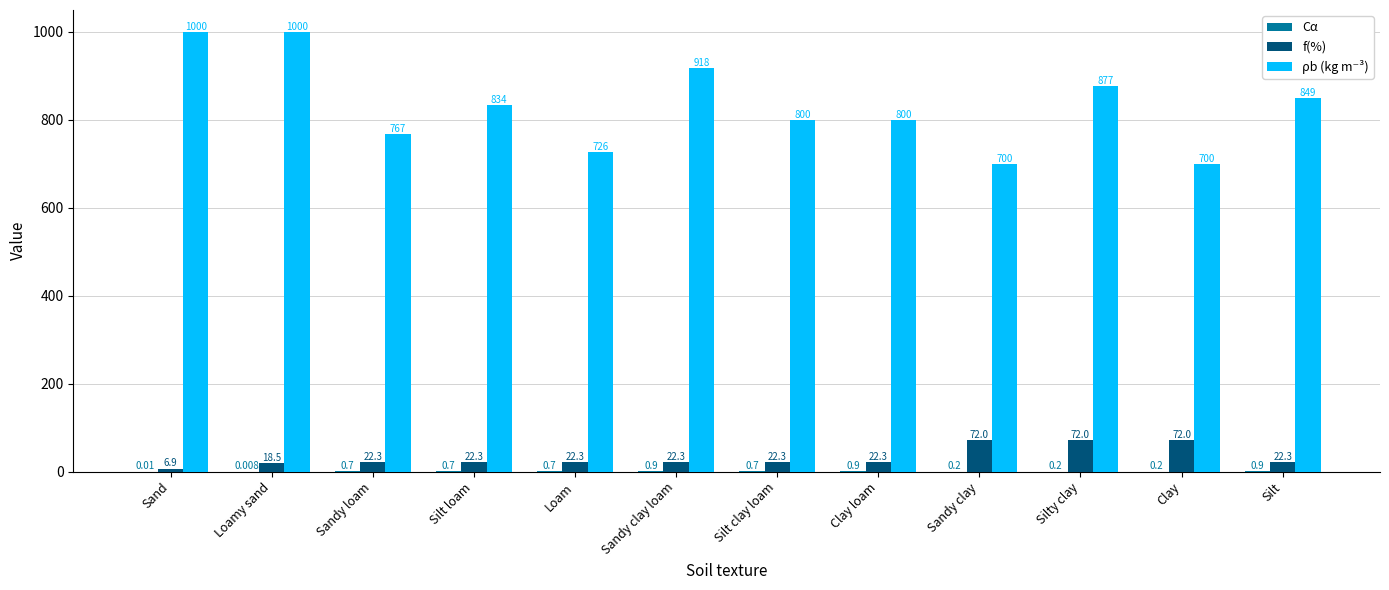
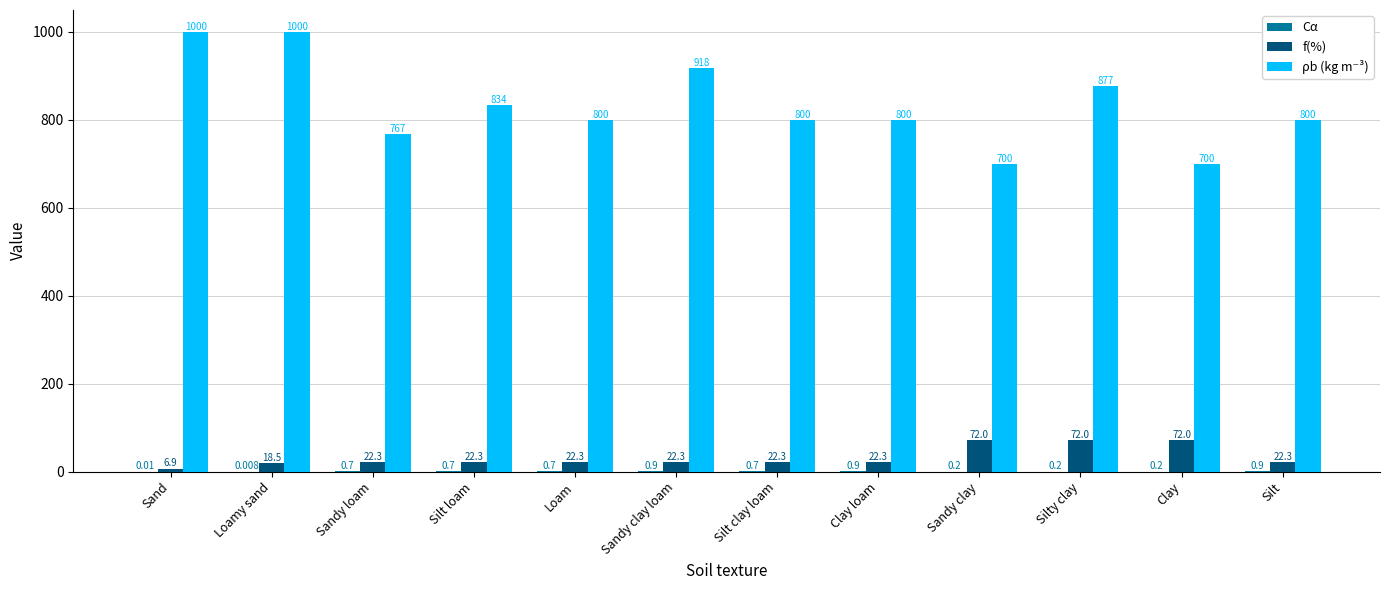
  {
    "ρb (kg m⁻³)": {
      "Sand": 1000,
      "Loamy sand": 1000,
      "Sandy loam": 767,
      "Silt loam": 834,
-     "Loam": 726,
+     "Loam": 800,
      "Sandy clay loam": 918,
      "Silt clay loam": 800,
      "Clay loam": 800,
      "Sandy clay": 700,
      "Silty clay": 877,
      "Clay": 700,
-     "Silt": 849
+     "Silt": 800
    }
  }
